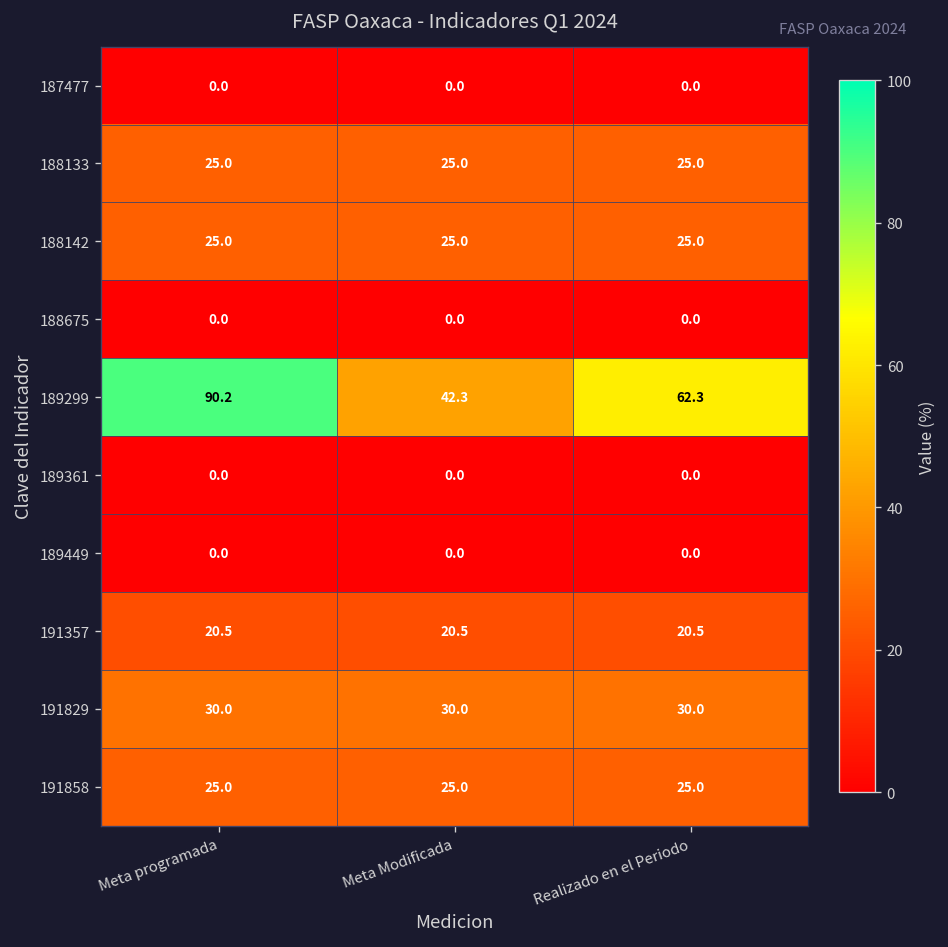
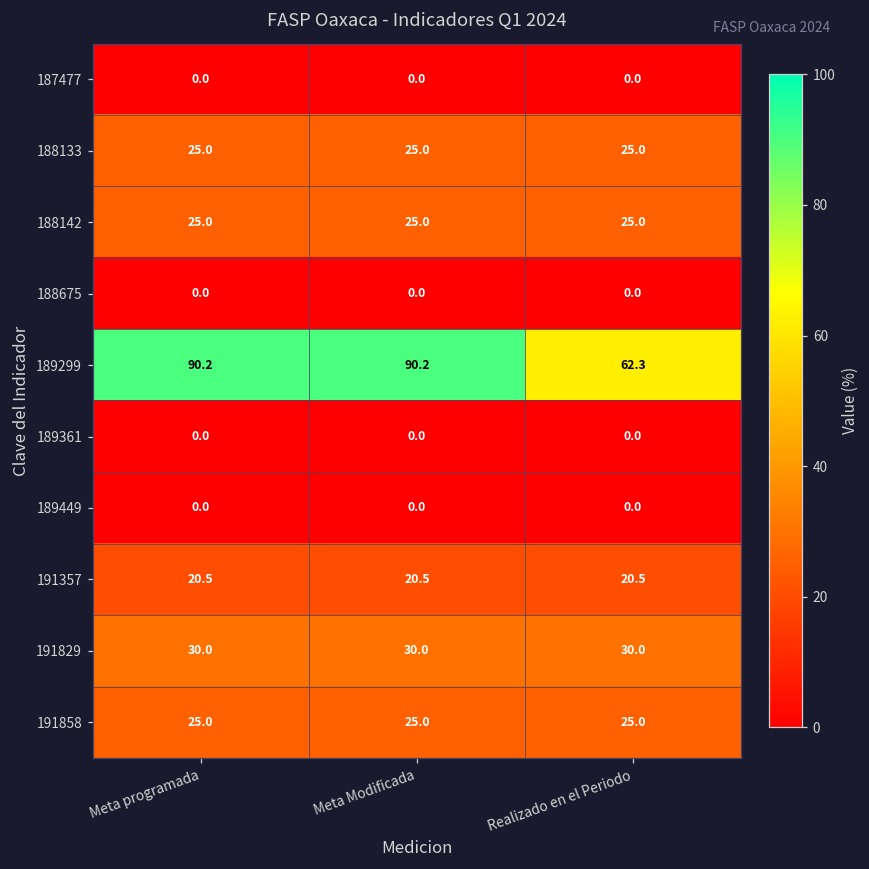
  {
    "187477": {
      "Meta programada": 0.0,
      "Meta Modificada": 0.0,
      "Realizado en el Periodo": 0.0
    },
    "188133": {
      "Meta programada": 25.0,
      "Meta Modificada": 25.0,
      "Realizado en el Periodo": 25.0
    },
    "188142": {
      "Meta programada": 25.0,
      "Meta Modificada": 25.0,
      "Realizado en el Periodo": 25.0
    },
    "188675": {
      "Meta programada": 0.0,
      "Meta Modificada": 0.0,
      "Realizado en el Periodo": 0.0
    },
    "189299": {
      "Meta programada": 90.2,
-     "Meta Modificada": 42.3,
+     "Meta Modificada": 90.2,
      "Realizado en el Periodo": 62.3
    },
    "189361": {
      "Meta programada": 0.0,
      "Meta Modificada": 0.0,
      "Realizado en el Periodo": 0.0
    },
    "189449": {
      "Meta programada": 0.0,
      "Meta Modificada": 0.0,
      "Realizado en el Periodo": 0.0
    },
    "191357": {
      "Meta programada": 20.5,
      "Meta Modificada": 20.5,
      "Realizado en el Periodo": 20.5
    },
    "191829": {
      "Meta programada": 30.0,
      "Meta Modificada": 30.0,
      "Realizado en el Periodo": 30.0
    },
    "191858": {
      "Meta programada": 25.0,
      "Meta Modificada": 25.0,
      "Realizado en el Periodo": 25.0
    }
  }
